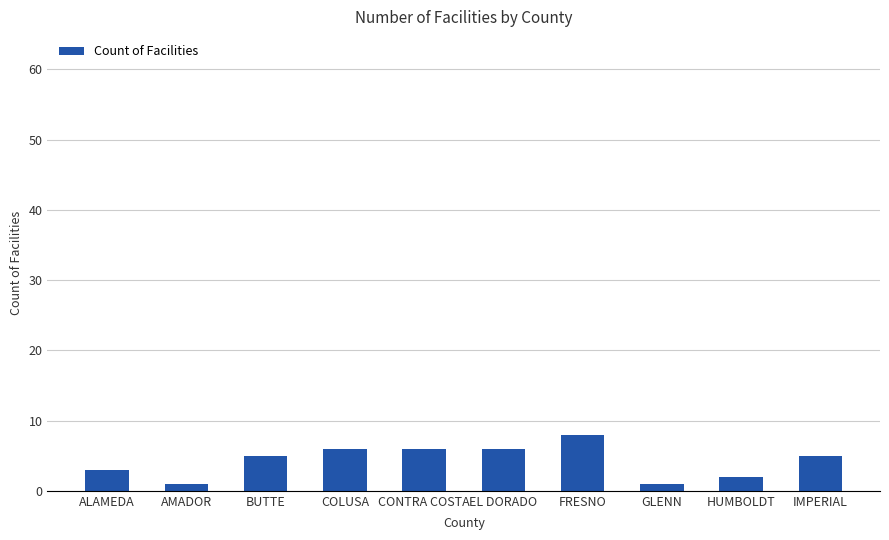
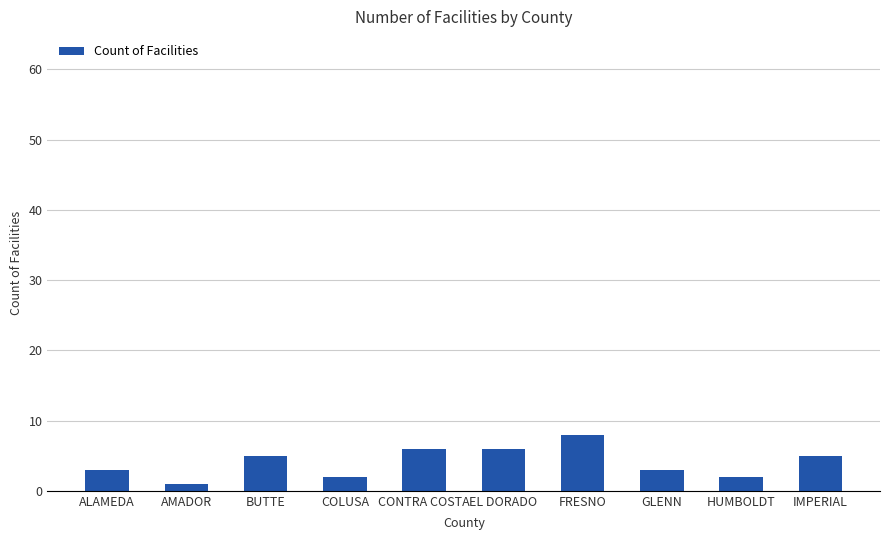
  {
    "ALAMEDA": 3,
    "AMADOR": 1,
    "BUTTE": 5,
-   "COLUSA": 6,
+   "COLUSA": 2,
    "CONTRA COSTA": 6,
    "EL DORADO": 6,
    "FRESNO": 8,
-   "GLENN": 1,
+   "GLENN": 3,
    "HUMBOLDT": 2,
    "IMPERIAL": 5
  }
